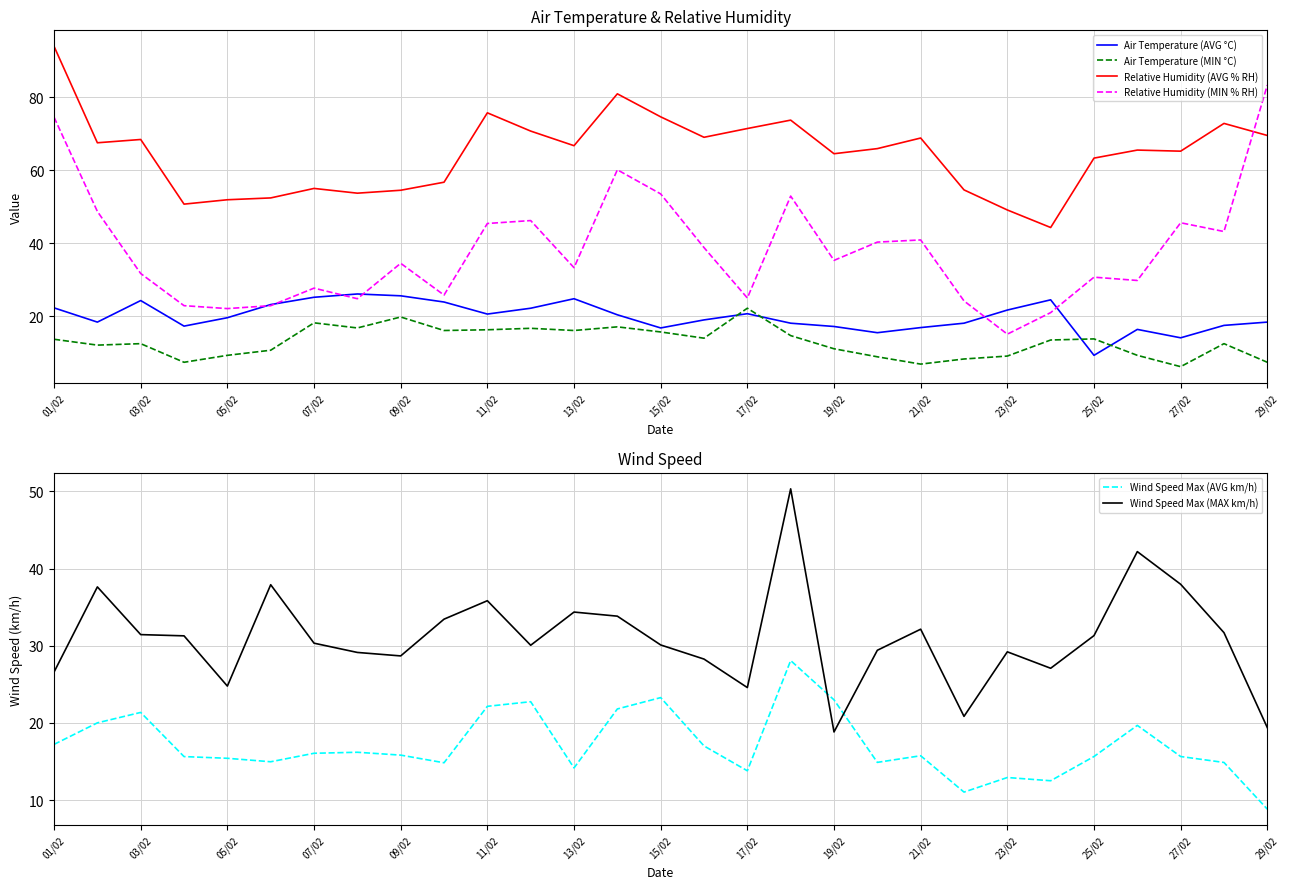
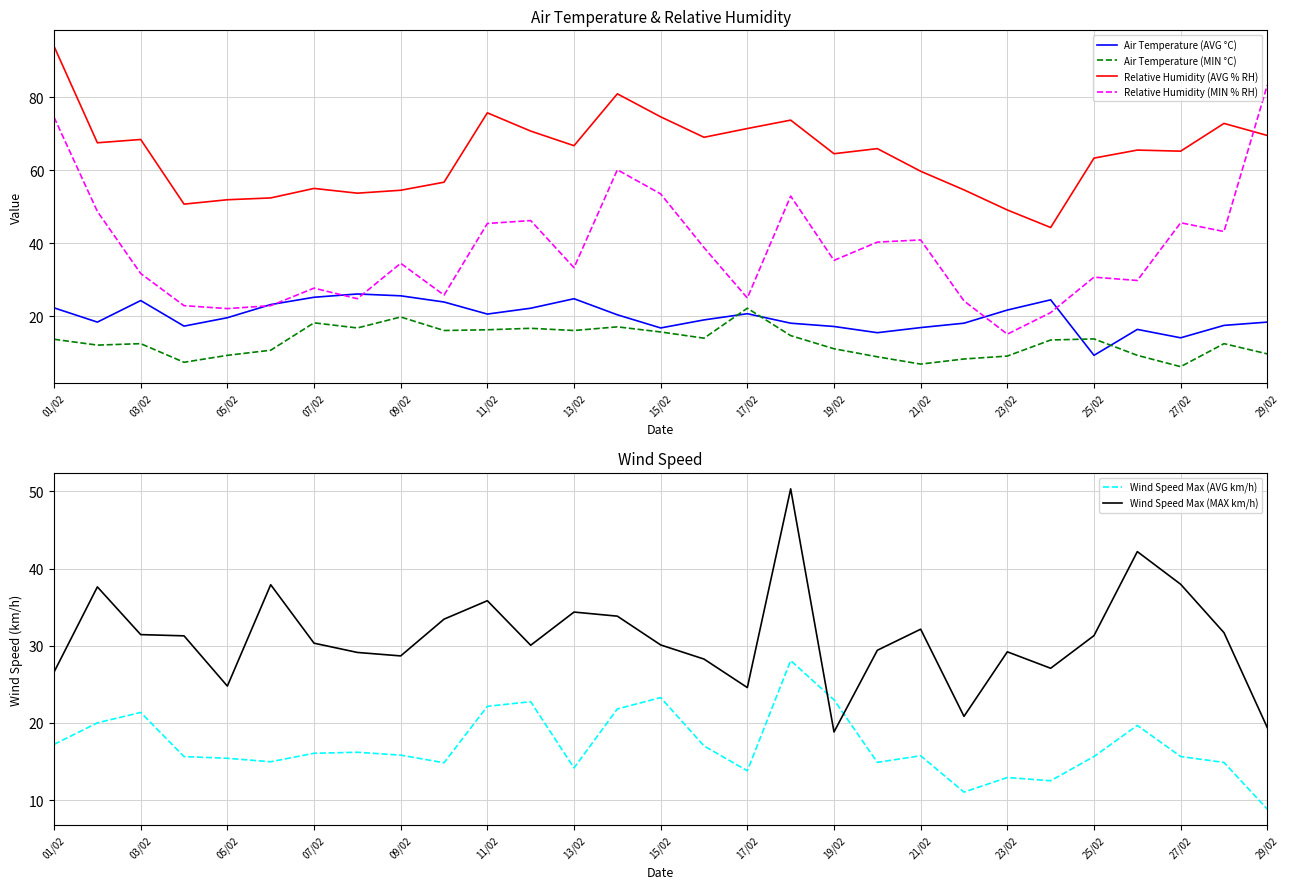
  {
    "Air Temperature & Relative Humidity": {
      "Air Temperature (AVG °C)": {
        "01/02": 22,
        "03/02": 24,
        "05/02": 20,
        "07/02": 25,
        "09/02": 26,
        "11/02": 21,
        "13/02": 25,
        "15/02": 17,
        "17/02": 21,
        "19/02": 17,
        "21/02": 17,
        "23/02": 22,
        "25/02": 9,
        "27/02": 14,
        "29/02": 18
      },
      "Air Temperature (MIN °C)": {
        "01/02": 14,
        "03/02": 13,
        "05/02": 9,
        "07/02": 18,
        "09/02": 20,
        "11/02": 16,
        "13/02": 16,
        "15/02": 16,
        "17/02": 22,
        "19/02": 11,
        "21/02": 7,
        "23/02": 9,
        "25/02": 14,
        "27/02": 6,
-       "29/02": 7
+       "29/02": 10
      },
      "Relative Humidity (AVG % RH)": {
        "01/02": 94,
        "03/02": 68,
        "05/02": 52,
        "07/02": 55,
        "09/02": 55,
        "11/02": 76,
        "13/02": 67,
        "15/02": 75,
        "17/02": 71,
        "19/02": 65,
-       "21/02": 69,
+       "21/02": 60,
        "23/02": 49,
        "25/02": 63,
        "27/02": 65,
        "29/02": 70
      },
      "Relative Humidity (MIN % RH)": {
        "01/02": 75,
        "03/02": 32,
        "05/02": 22,
        "07/02": 28,
        "09/02": 35,
        "11/02": 45,
        "13/02": 33,
        "15/02": 54,
        "17/02": 25,
        "19/02": 35,
        "21/02": 41,
        "23/02": 15,
        "25/02": 31,
        "27/02": 46,
        "29/02": 83
      }
    },
    "Wind Speed": {
      "Wind Speed Max (AVG km/h)": {
        "01/02": 17,
        "03/02": 21,
        "05/02": 15,
        "07/02": 16,
        "09/02": 16,
        "11/02": 22,
        "13/02": 14,
        "15/02": 23,
        "17/02": 14,
        "19/02": 23,
        "21/02": 16,
        "23/02": 13,
        "25/02": 16,
        "27/02": 16,
        "29/02": 9
      },
      "Wind Speed Max (MAX km/h)": {
        "01/02": 27,
        "03/02": 31,
        "05/02": 25,
        "07/02": 30,
        "09/02": 29,
        "11/02": 36,
        "13/02": 34,
        "15/02": 30,
        "17/02": 25,
        "19/02": 19,
        "21/02": 32,
        "23/02": 29,
        "25/02": 31,
        "27/02": 38,
        "29/02": 19
      }
    }
  }
